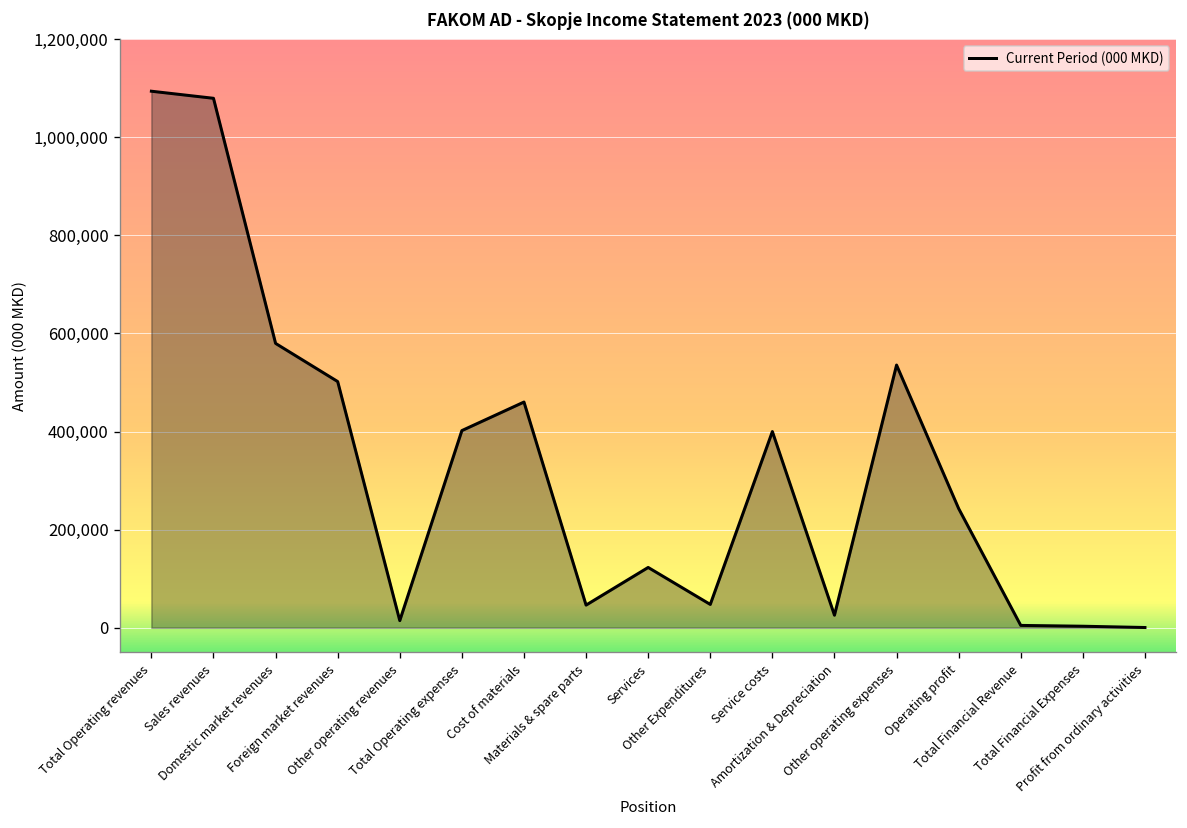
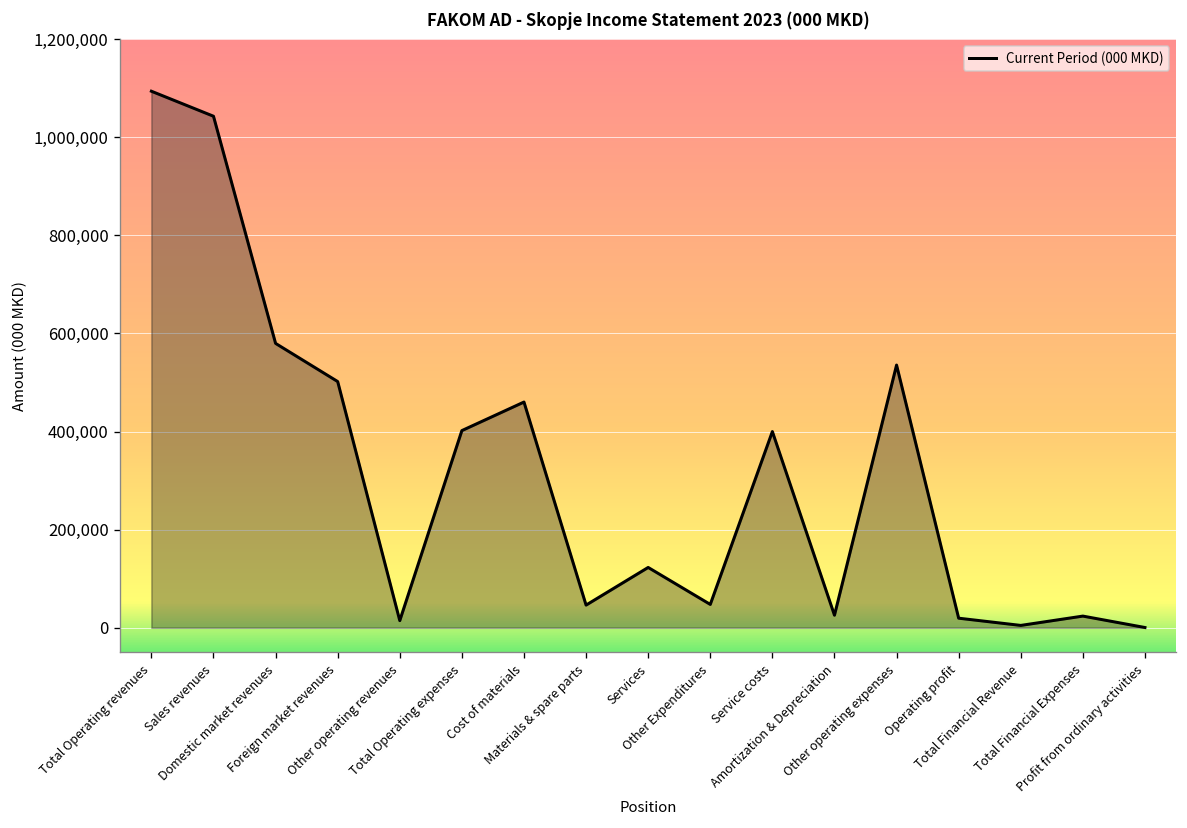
  {
    "Total Operating revenues": "1,090,000",
-   "Sales revenues": "1,080,000",
+   "Sales revenues": "1,040,000",
    "Domestic market revenues": "580,000",
    "Foreign market revenues": "500,000",
    "Other operating revenues": "10,000",
    "Total Operating expenses": "400,000",
    "Cost of materials": "460,000",
    "Materials & spare parts": "50,000",
    "Services": "120,000",
    "Other Expenditures": "50,000",
    "Service costs": "400,000",
    "Amortization & Depreciation": "30,000",
    "Other operating expenses": "540,000",
-   "Operating profit": "240,000",
+   "Operating profit": "20,000",
    "Total Financial Revenue": "0",
-   "Total Financial Expenses": "0",
+   "Total Financial Expenses": "20,000",
    "Profit from ordinary activities": "0"
  }
